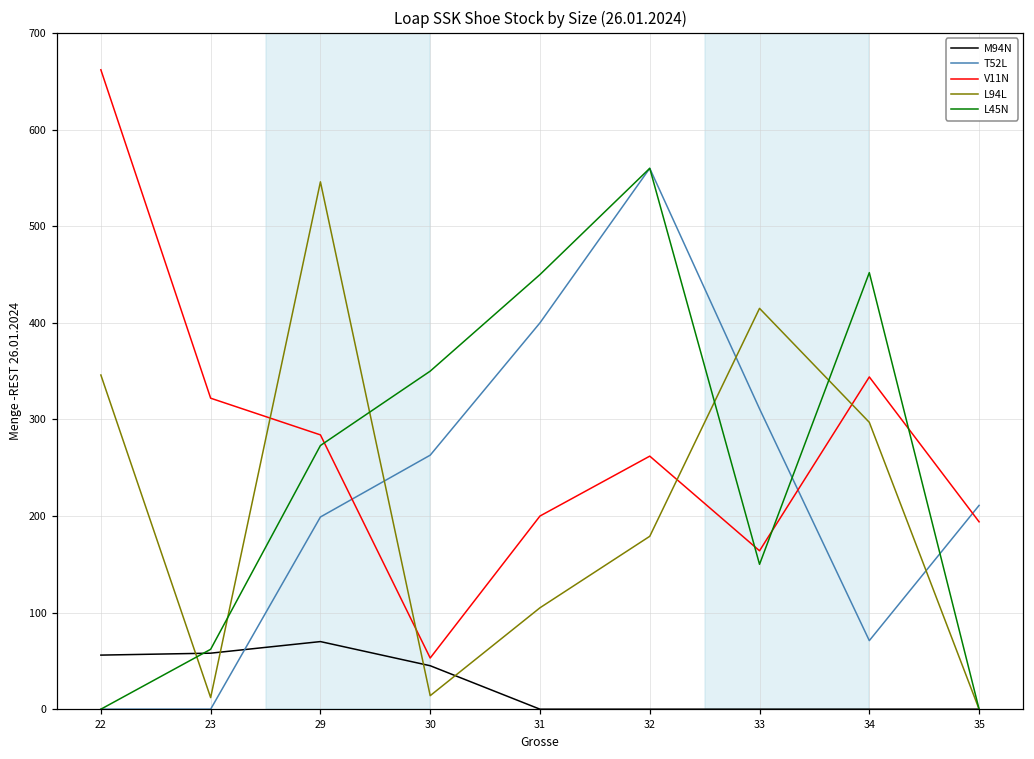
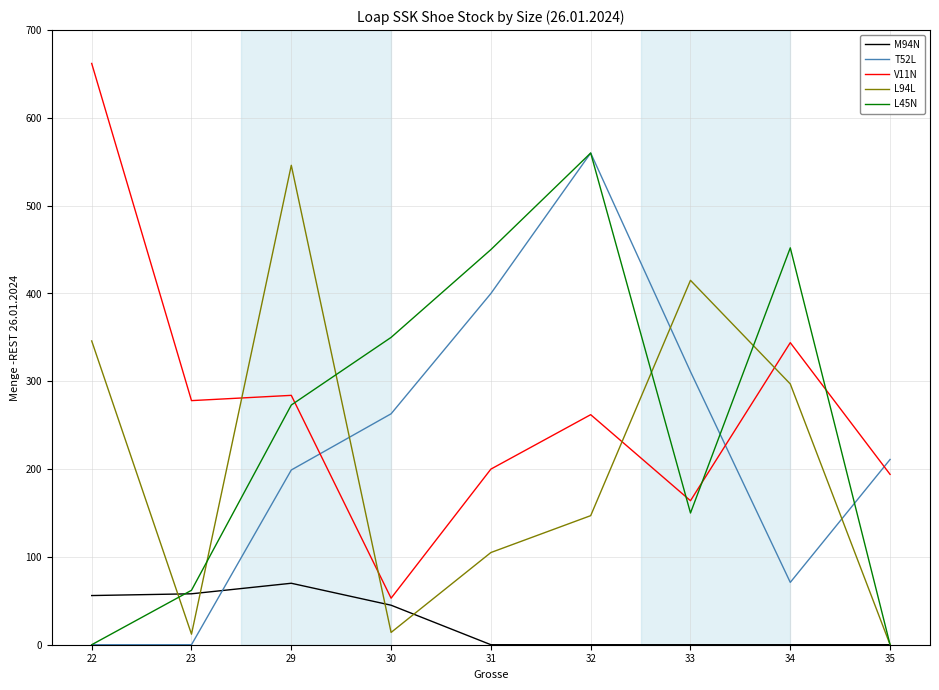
  {
    "M94N": {
      "22": 60,
      "23": 60,
      "29": 70,
      "30": 50,
      "31": 0,
      "32": 0,
      "33": 0,
      "34": 0
    },
    "T52L": {
      "23": 0,
      "29": 200,
      "30": 260,
      "31": 400,
      "33": 310,
      "34": 70,
      "35": 210
    },
    "V11N": {
      "22": 660,
-     "23": 320,
+     "23": 280,
      "29": 280,
      "30": 50,
      "31": 200,
      "32": 260,
      "33": 160,
      "34": 340,
      "35": 190
    },
    "L94L": {
      "22": 350,
      "23": 10,
      "29": 550,
      "30": 10,
      "31": 110,
-     "32": 180,
+     "32": 150,
      "33": 420,
      "34": 300
    },
    "L45N": {
      "23": 60,
      "29": 270,
      "30": 350,
      "31": 450,
      "33": 150,
      "34": 450
    }
  }
